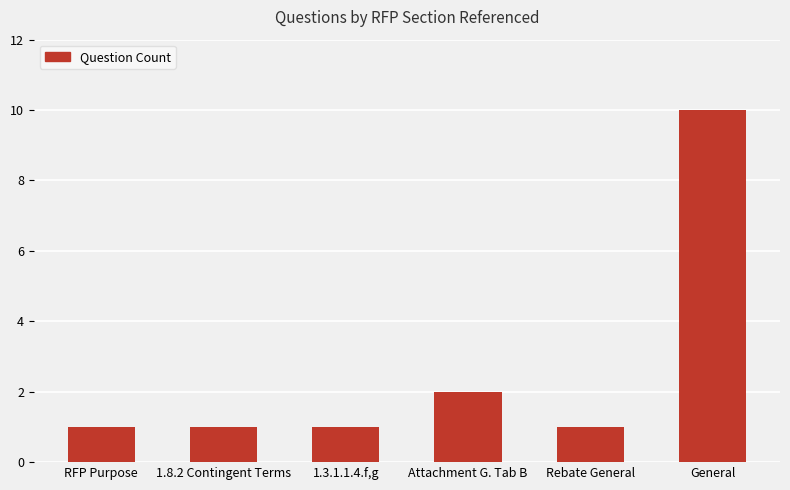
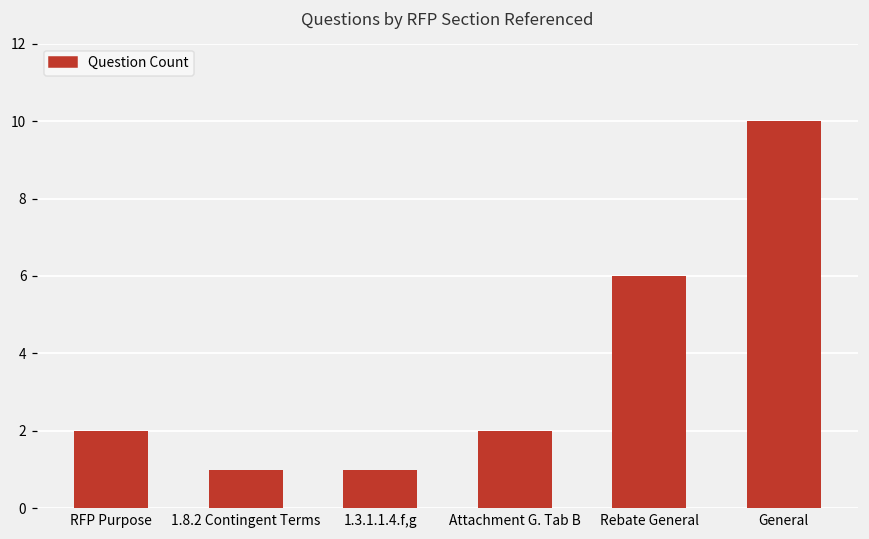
  {
-   "RFP Purpose": 1,
+   "RFP Purpose": 2,
    "1.8.2 Contingent Terms": 1,
    "1.3.1.1.4.f,g": 1,
    "Attachment G. Tab B": 2,
-   "Rebate General": 1,
+   "Rebate General": 6,
    "General": 10
  }
